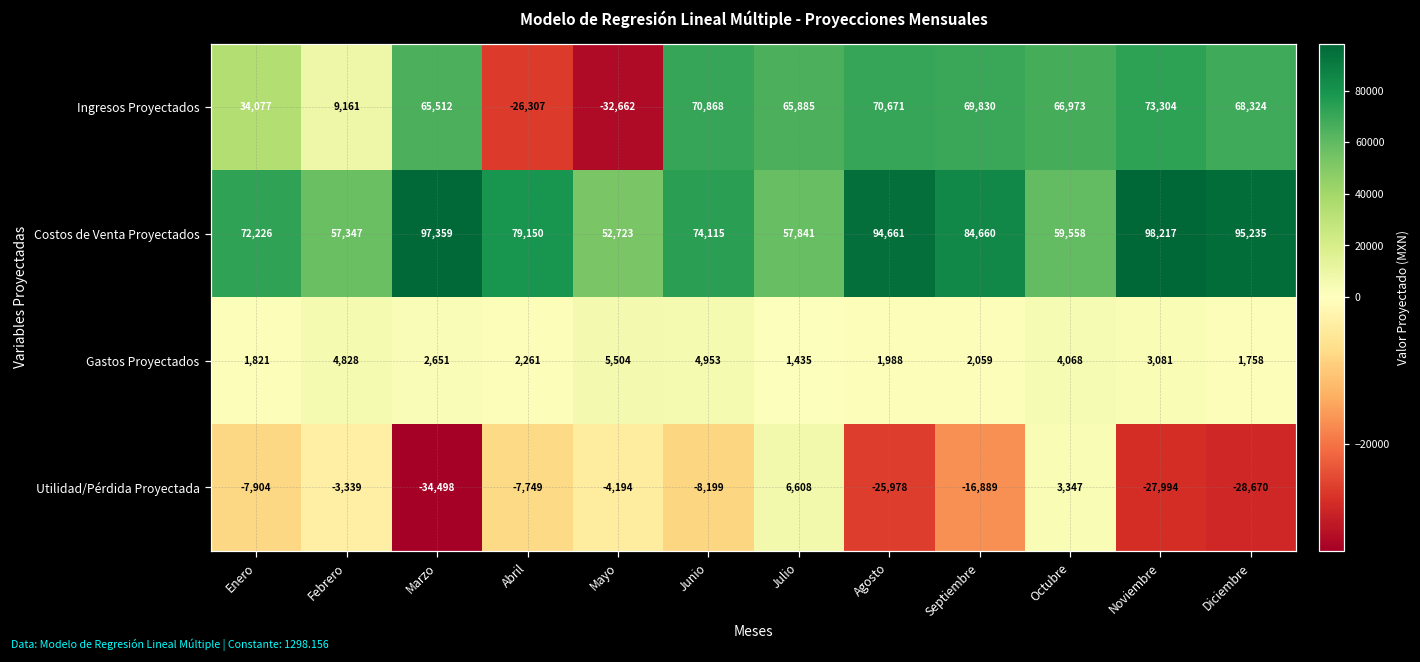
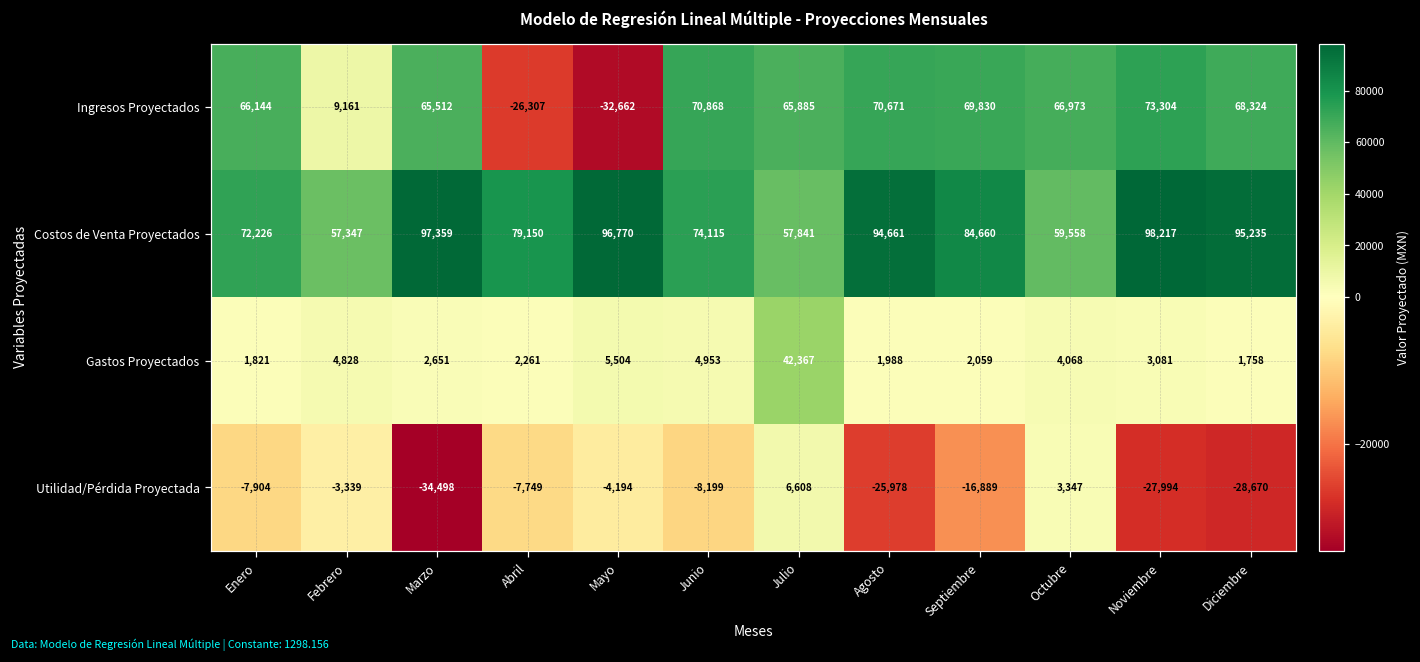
  {
    "Ingresos Proyectados": {
-     "Enero": "34,077",
+     "Enero": "66,144",
      "Febrero": "9,161",
      "Marzo": "65,512",
      "Abril": "-26,307",
      "Mayo": "-32,662",
      "Junio": "70,868",
      "Julio": "65,885",
      "Agosto": "70,671",
      "Septiembre": "69,830",
      "Octubre": "66,973",
      "Noviembre": "73,304",
      "Diciembre": "68,324"
    },
    "Costos de Venta Proyectados": {
      "Enero": "72,226",
      "Febrero": "57,347",
      "Marzo": "97,359",
      "Abril": "79,150",
-     "Mayo": "52,723",
+     "Mayo": "96,770",
      "Junio": "74,115",
      "Julio": "57,841",
      "Agosto": "94,661",
      "Septiembre": "84,660",
      "Octubre": "59,558",
      "Noviembre": "98,217",
      "Diciembre": "95,235"
    },
    "Gastos Proyectados": {
      "Enero": "1,821",
      "Febrero": "4,828",
      "Marzo": "2,651",
      "Abril": "2,261",
      "Mayo": "5,504",
      "Junio": "4,953",
-     "Julio": "1,435",
+     "Julio": "42,367",
      "Agosto": "1,988",
      "Septiembre": "2,059",
      "Octubre": "4,068",
      "Noviembre": "3,081",
      "Diciembre": "1,758"
    },
    "Utilidad/Pérdida Proyectada": {
      "Enero": "-7,904",
      "Febrero": "-3,339",
      "Marzo": "-34,498",
      "Abril": "-7,749",
      "Mayo": "-4,194",
      "Junio": "-8,199",
      "Julio": "6,608",
      "Agosto": "-25,978",
      "Septiembre": "-16,889",
      "Octubre": "3,347",
      "Noviembre": "-27,994",
      "Diciembre": "-28,670"
    }
  }
